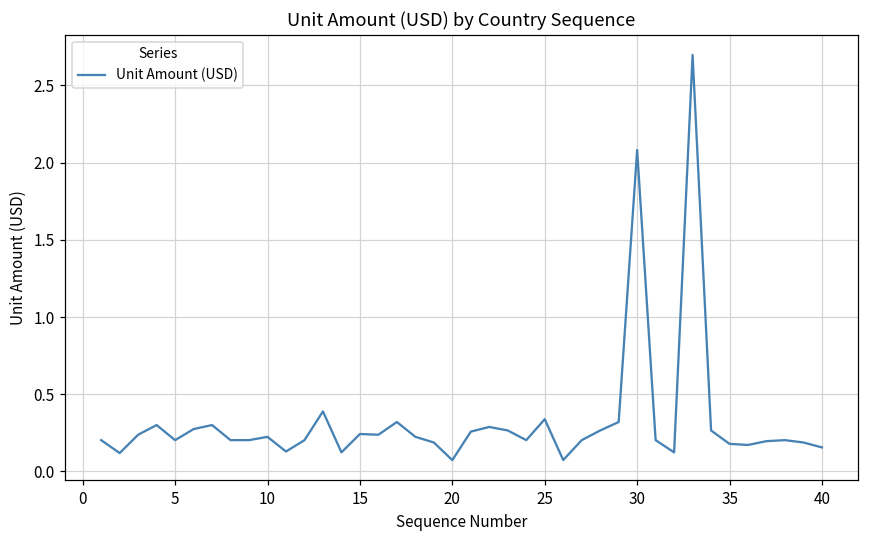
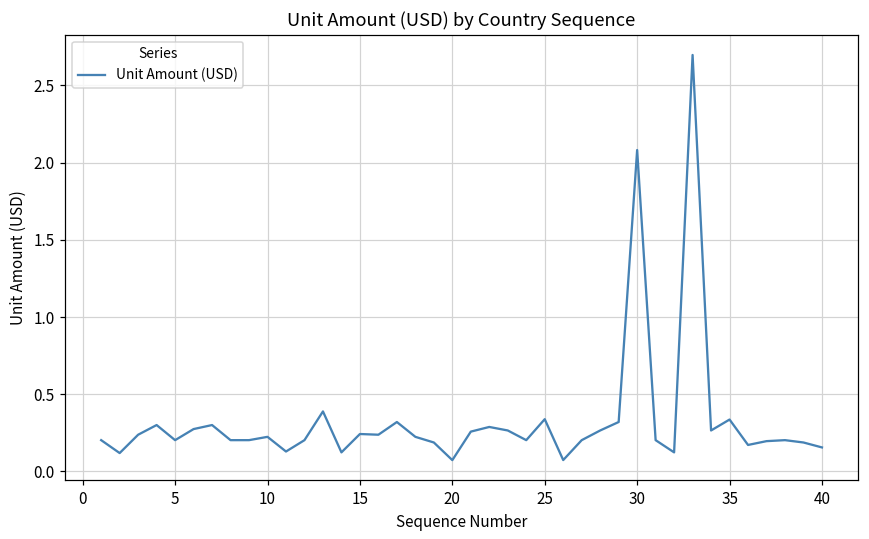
  {
    "5": 0.20,
    "10": 0.22,
    "15": 0.24,
    "20": 0.07,
    "25": 0.34,
    "30": 2.08,
-   "35": 0.18,
+   "35": 0.34,
    "40": 0.16
  }
